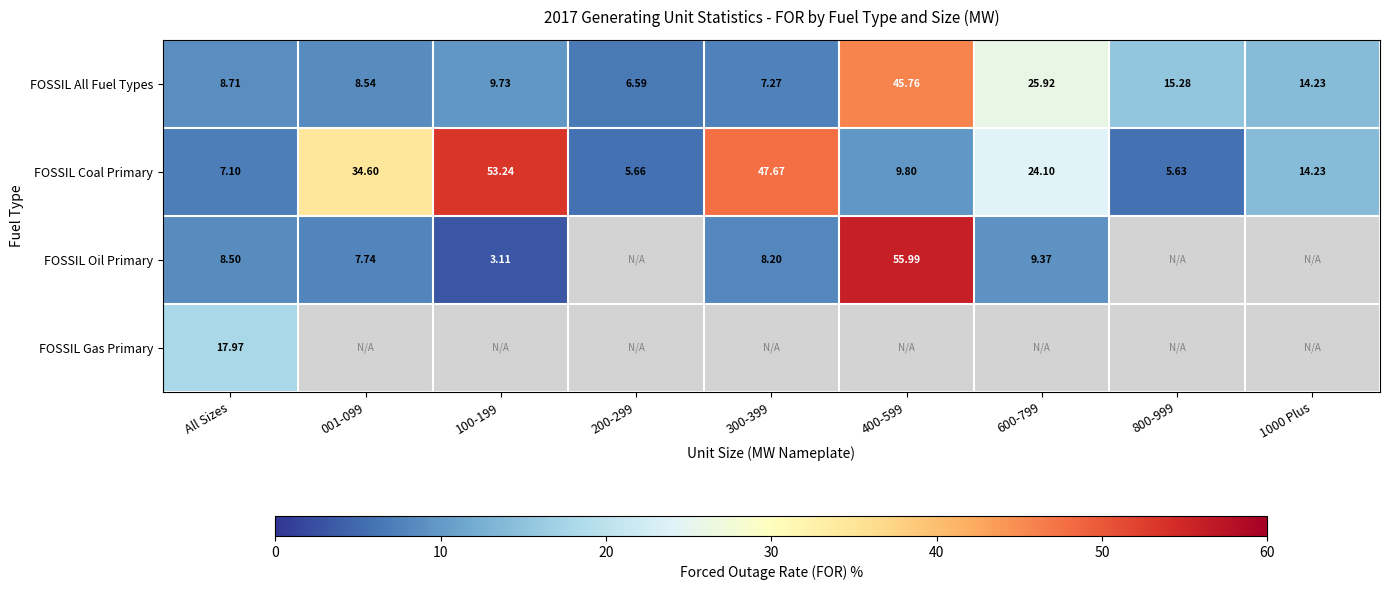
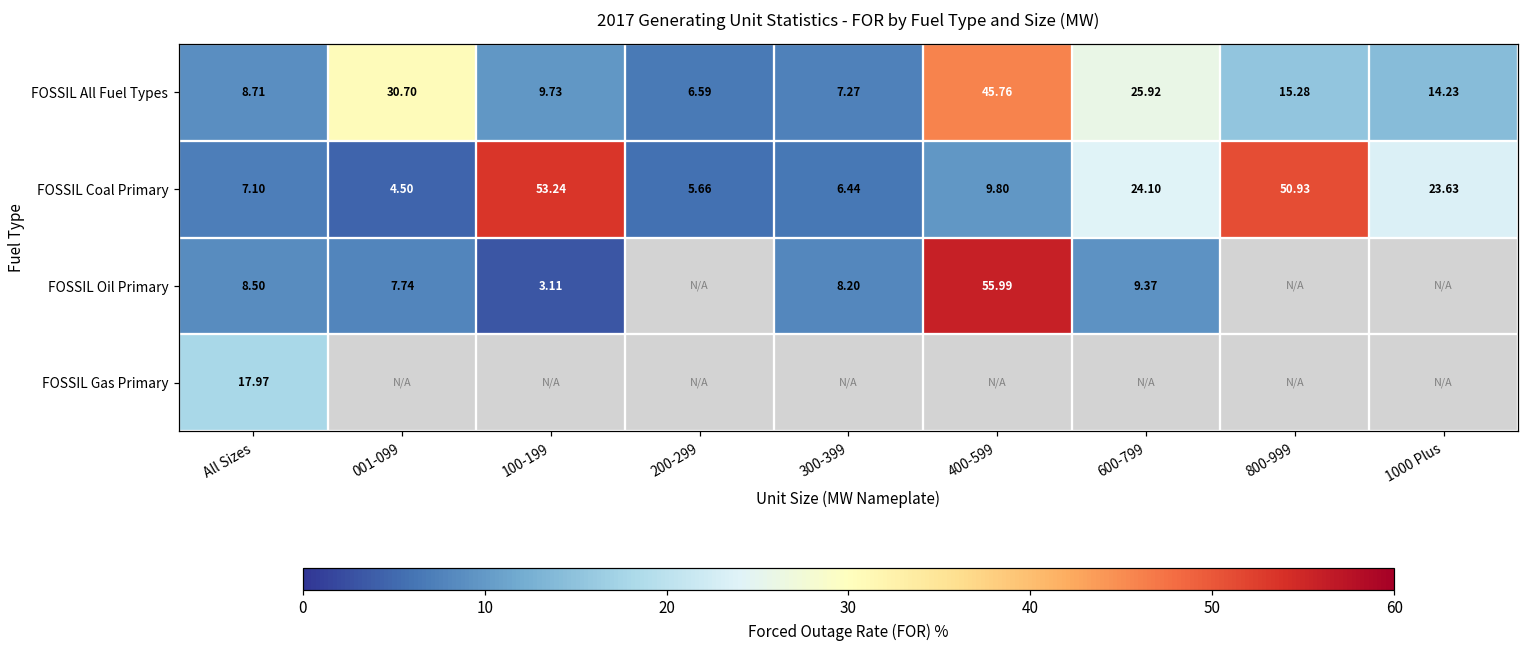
  {
    "FOSSIL All Fuel Types": {
      "All Sizes": 8.71,
-     "001-099": 8.54,
+     "001-099": 30.70,
      "100-199": 9.73,
      "200-299": 6.59,
      "300-399": 7.27,
      "400-599": 45.76,
      "600-799": 25.92,
      "800-999": 15.28,
      "1000 Plus": 14.23
    },
    "FOSSIL Coal Primary": {
      "All Sizes": 7.10,
-     "001-099": 34.60,
+     "001-099": 4.50,
      "100-199": 53.24,
      "200-299": 5.66,
-     "300-399": 47.67,
+     "300-399": 6.44,
      "400-599": 9.80,
      "600-799": 24.10,
-     "800-999": 5.63,
-     "1000 Plus": 14.23
+     "800-999": 50.93,
+     "1000 Plus": 23.63
    },
    "FOSSIL Oil Primary": {
      "All Sizes": 8.50,
      "001-099": 7.74,
      "100-199": 3.11,
      "300-399": 8.20,
      "400-599": 55.99,
      "600-799": 9.37
    },
    "FOSSIL Gas Primary": {
      "All Sizes": 17.97
    }
  }
